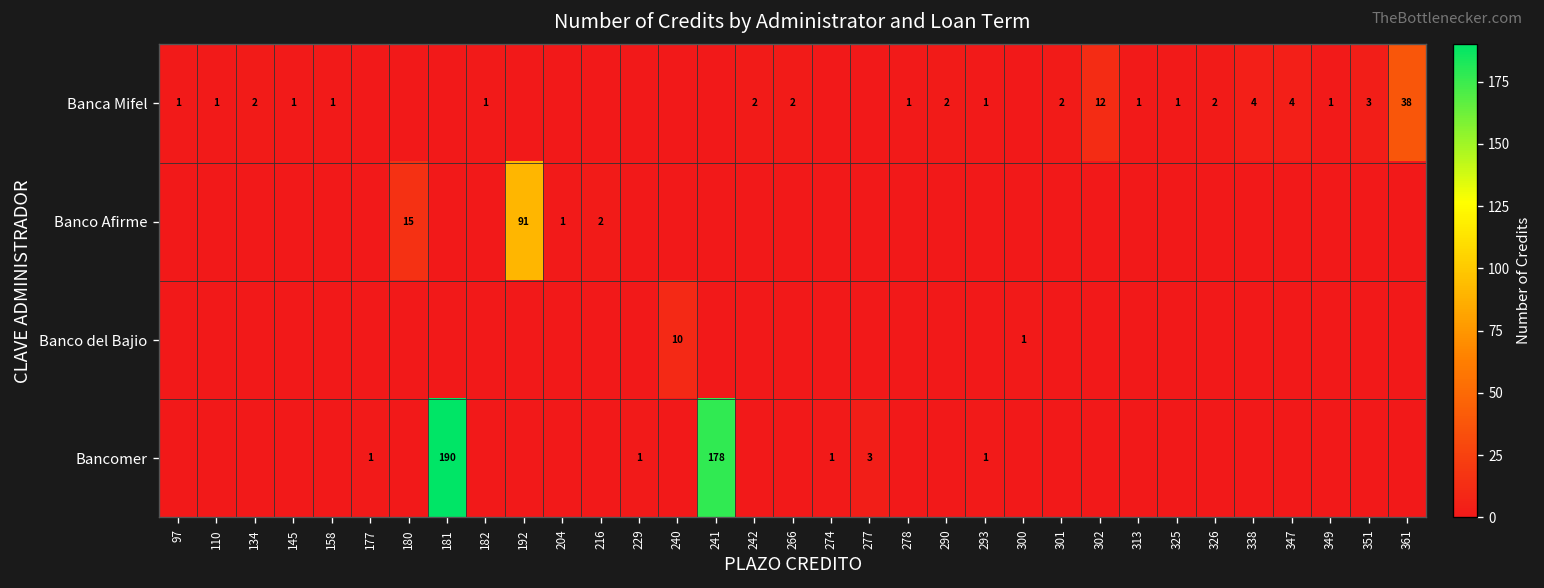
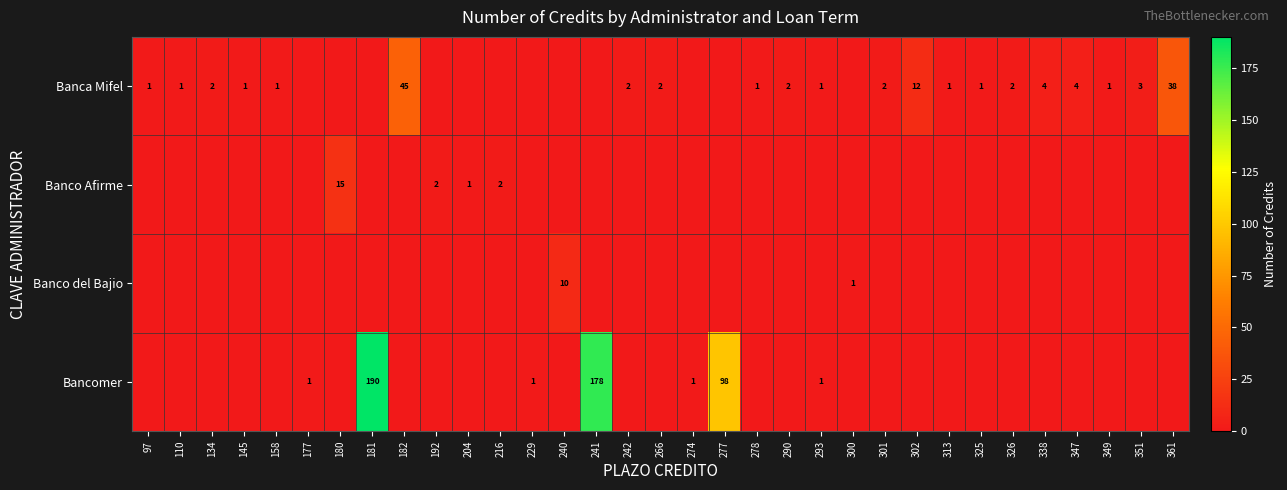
  {
    "Banca Mifel": {
      "97": 1,
      "110": 1,
      "134": 2,
      "145": 1,
      "158": 1,
-     "182": 1,
+     "182": 45,
      "242": 2,
      "266": 2,
      "278": 1,
      "290": 2,
      "293": 1,
      "301": 2,
      "302": 12,
      "313": 1,
      "325": 1,
      "326": 2,
      "338": 4,
      "347": 4,
      "349": 1,
      "351": 3,
      "361": 38
    },
    "Banco Afirme": {
      "180": 15,
-     "192": 91,
+     "192": 2,
      "204": 1,
      "216": 2
    },
    "Banco del Bajio": {
      "240": 10,
      "300": 1
    },
    "Bancomer": {
      "177": 1,
      "181": 190,
      "229": 1,
      "241": 178,
      "274": 1,
-     "277": 3,
+     "277": 98,
      "293": 1
    }
  }
